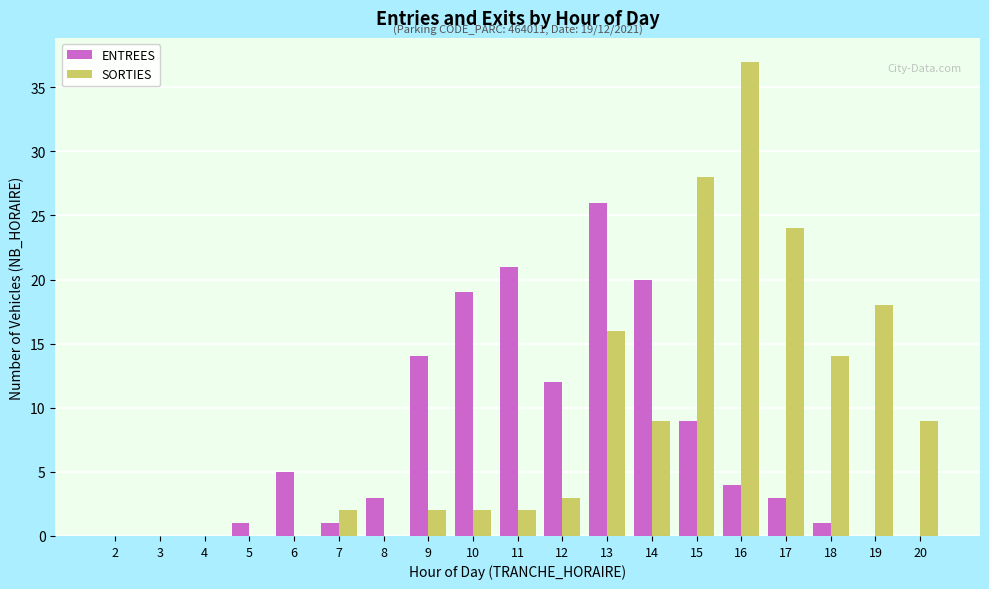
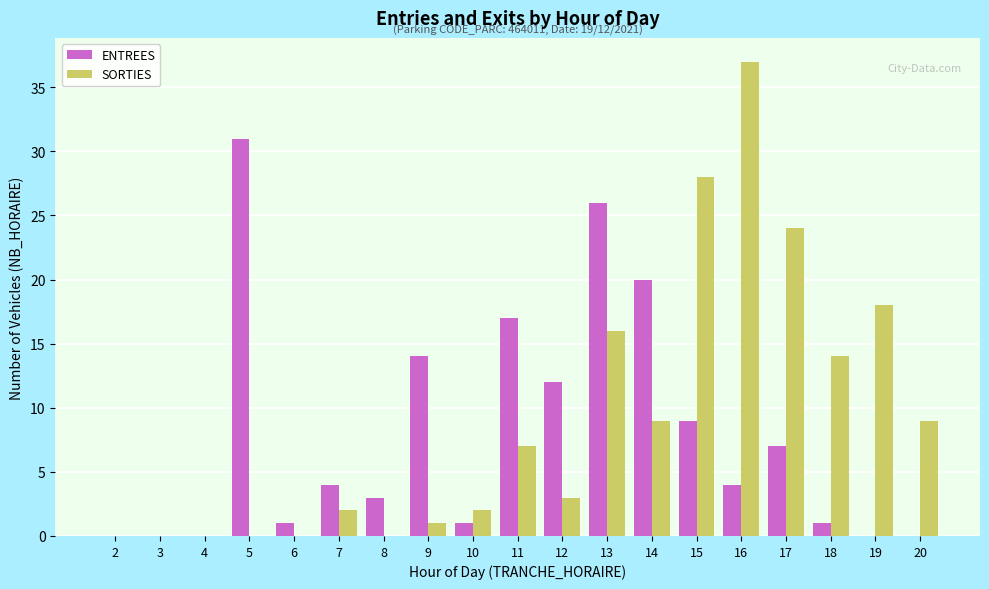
  {
    "ENTREES": {
      "2": 0,
      "3": 0,
      "4": 0,
-     "5": 1,
-     "6": 5,
-     "7": 1,
+     "5": 31,
+     "6": 1,
+     "7": 4,
      "8": 3,
      "9": 14,
-     "10": 19,
-     "11": 21,
+     "10": 1,
+     "11": 17,
      "12": 12,
      "13": 26,
      "14": 20,
      "15": 9,
      "16": 4,
-     "17": 3,
+     "17": 7,
      "18": 1,
      "19": 0,
      "20": 0
    },
    "SORTIES": {
      "2": 0,
      "3": 0,
      "4": 0,
      "5": 0,
      "6": 0,
      "7": 2,
      "8": 0,
-     "9": 2,
+     "9": 1,
      "10": 2,
-     "11": 2,
+     "11": 7,
      "12": 3,
      "13": 16,
      "14": 9,
      "15": 28,
      "16": 37,
      "17": 24,
      "18": 14,
      "19": 18,
      "20": 9
    }
  }
